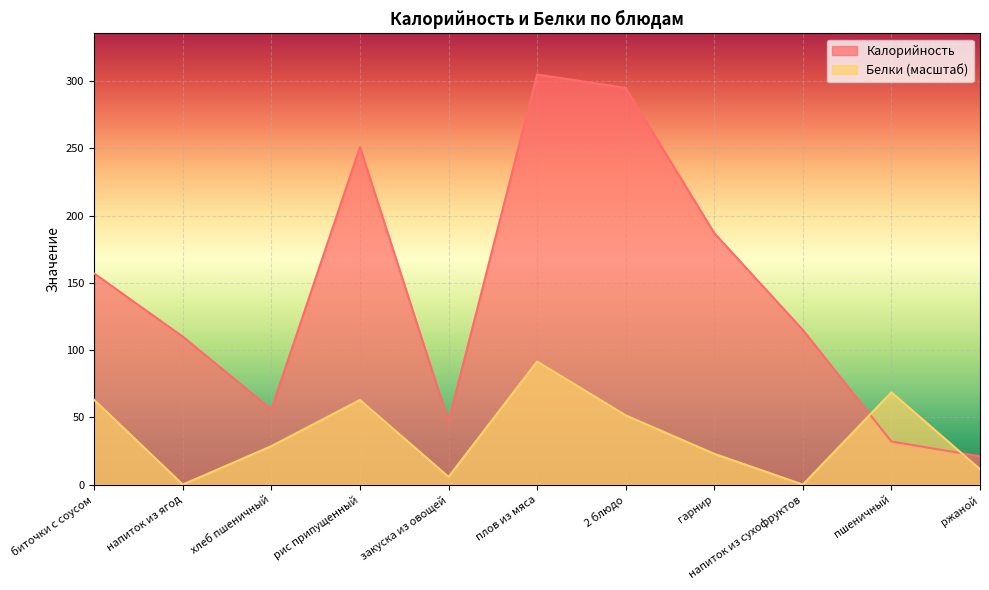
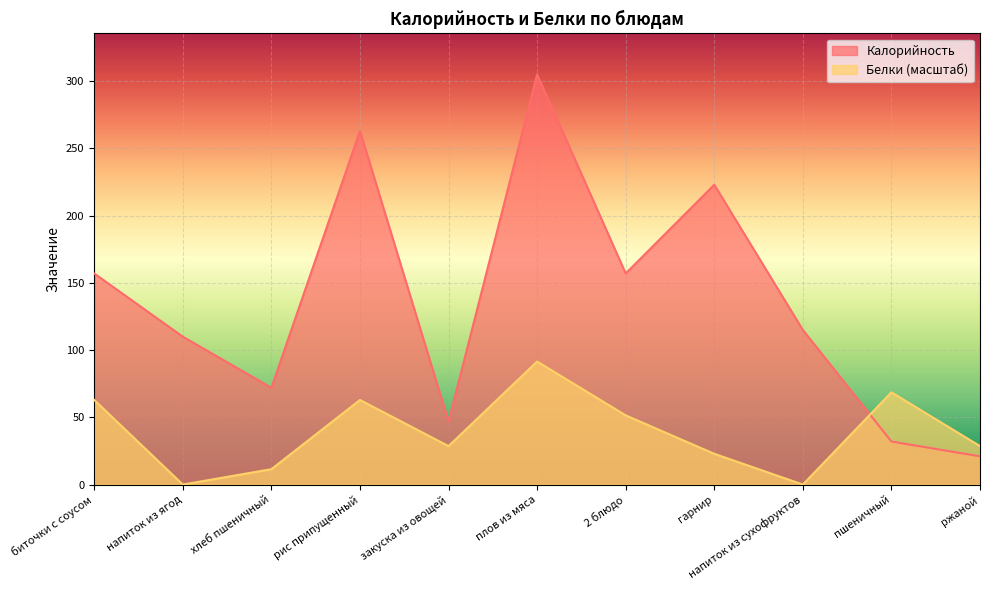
  {
    "Калорийность": {
      "биточки с соусом": 157,
      "напиток из ягод": 110,
-     "хлеб пшеничный": 56,
-     "рис припущенный": 251,
+     "хлеб пшеничный": 72,
+     "рис припущенный": 263,
      "закуска из овощей": 47,
      "плов из мяса": 305,
-     "2 блюдо": 295,
-     "гарнир": 187,
+     "2 блюдо": 157,
+     "гарнир": 223,
      "напиток из сухофруктов": 115,
      "пшеничный": 32,
      "ржаной": 21
    },
    "Белки (масштаб)": {
      "биточки с соусом": 63,
      "напиток из ягод": 0,
-     "хлеб пшеничный": 29,
+     "хлеб пшеничный": 11,
      "рис припущенный": 63,
-     "закуска из овощей": 6,
+     "закуска из овощей": 29,
      "плов из мяса": 92,
      "2 блюдо": 51,
      "гарнир": 23,
      "напиток из сухофруктов": 0,
      "пшеничный": 69,
-     "ржаной": 11
+     "ржаной": 29
    }
  }
